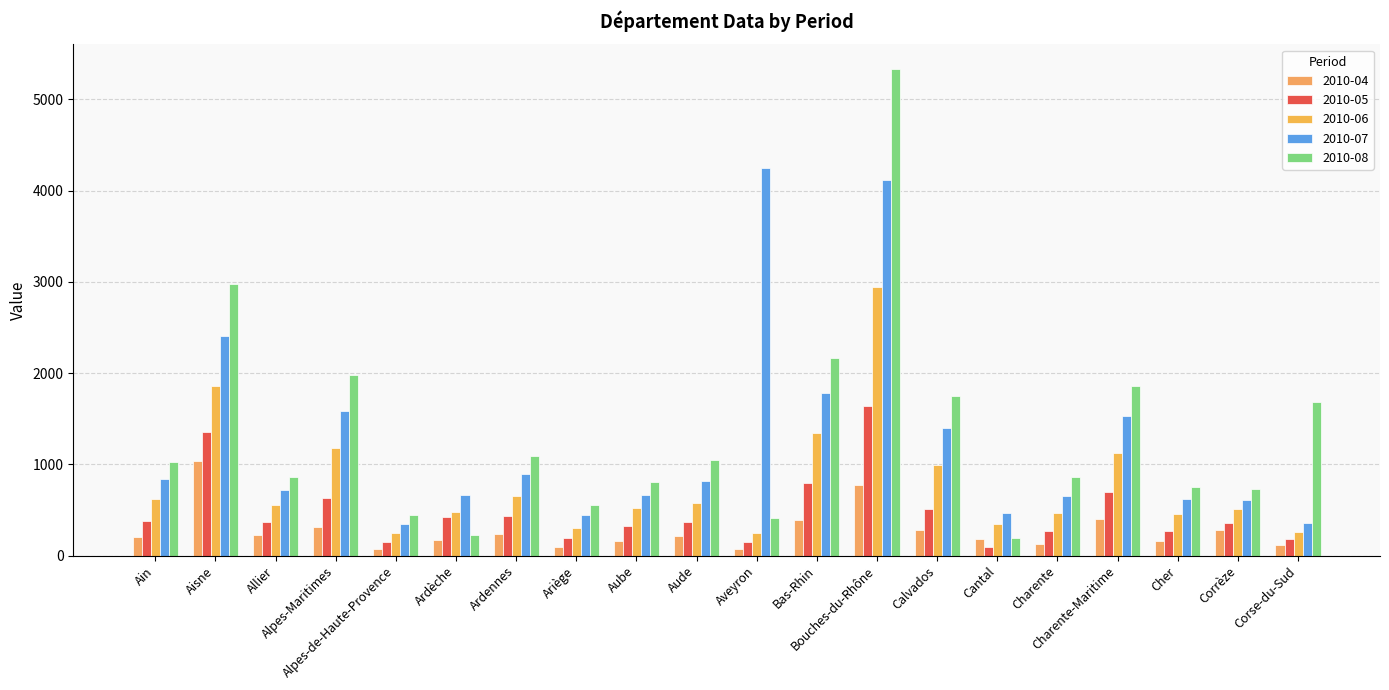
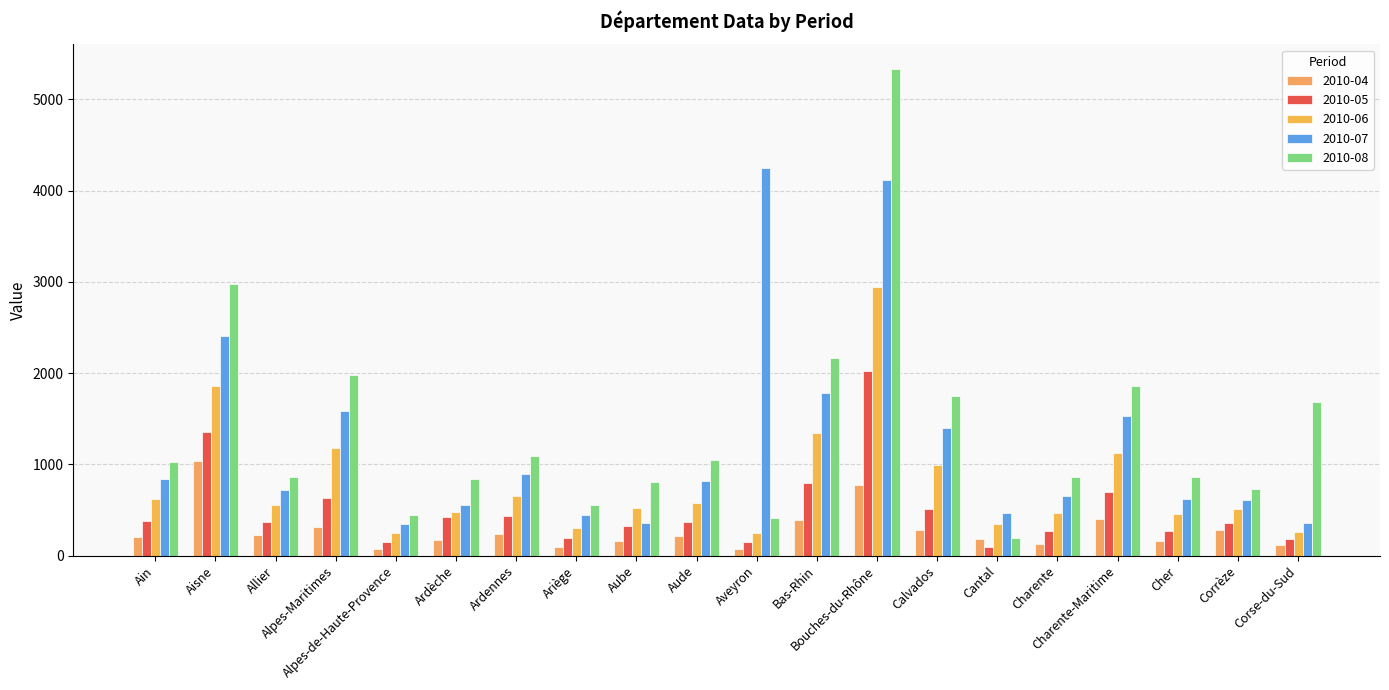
  {
    "2010-05": {
      "Ain": 400,
      "Aisne": 1400,
      "Allier": 400,
      "Alpes-Maritimes": 600,
      "Alpes-de-Haute-Provence": 100,
      "Ardèche": 400,
      "Ardennes": 400,
      "Ariège": 200,
      "Aube": 300,
      "Aude": 400,
      "Aveyron": 100,
      "Bas-Rhin": 800,
-     "Bouches-du-Rhône": 1600,
+     "Bouches-du-Rhône": 2000,
      "Calvados": 500,
      "Cantal": 100,
      "Charente": 300,
      "Charente-Maritime": 700,
      "Cher": 300,
      "Corrèze": 400,
      "Corse-du-Sud": 200
    },
    "2010-07": {
      "Ain": 800,
      "Aisne": 2400,
      "Allier": 700,
      "Alpes-Maritimes": 1600,
      "Alpes-de-Haute-Provence": 300,
-     "Ardèche": 700,
+     "Ardèche": 600,
      "Ardennes": 900,
      "Ariège": 400,
-     "Aube": 700,
+     "Aube": 400,
      "Aude": 800,
      "Aveyron": 4300,
      "Bas-Rhin": 1800,
      "Bouches-du-Rhône": 4100,
      "Calvados": 1400,
      "Cantal": 500,
      "Charente": 700,
      "Charente-Maritime": 1500,
      "Cher": 600,
      "Corrèze": 600,
      "Corse-du-Sud": 400
    },
    "2010-08": {
      "Ain": 1000,
      "Aisne": 3000,
      "Allier": 900,
      "Alpes-Maritimes": 2000,
      "Alpes-de-Haute-Provence": 500,
-     "Ardèche": 200,
+     "Ardèche": 800,
      "Ardennes": 1100,
      "Ariège": 600,
      "Aube": 800,
      "Aude": 1000,
      "Aveyron": 400,
      "Bas-Rhin": 2200,
      "Bouches-du-Rhône": 5300,
      "Calvados": 1700,
      "Cantal": 200,
      "Charente": 900,
      "Charente-Maritime": 1900,
-     "Cher": 800,
+     "Cher": 900,
      "Corrèze": 700,
      "Corse-du-Sud": 1700
    }
  }
